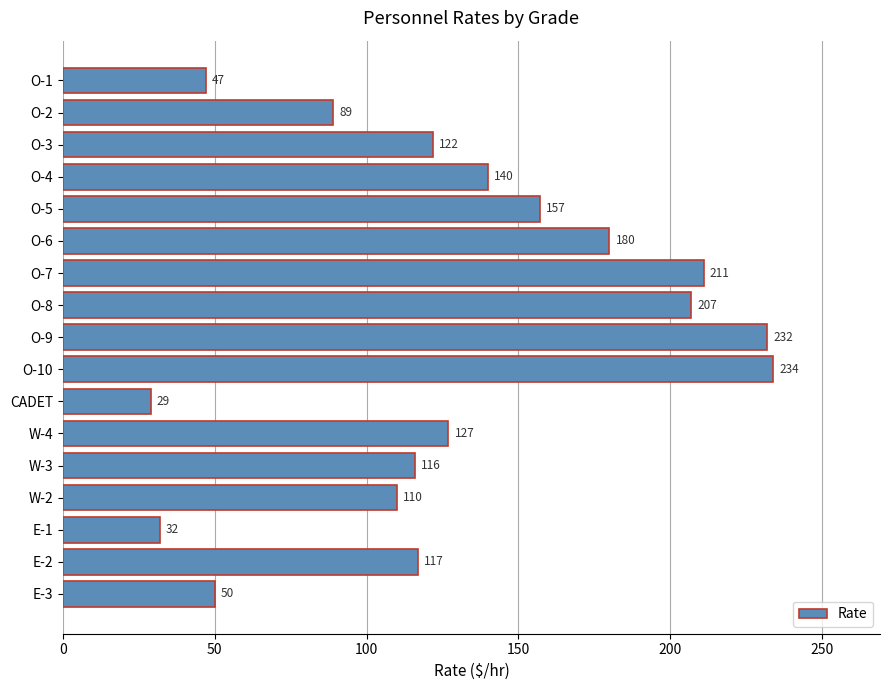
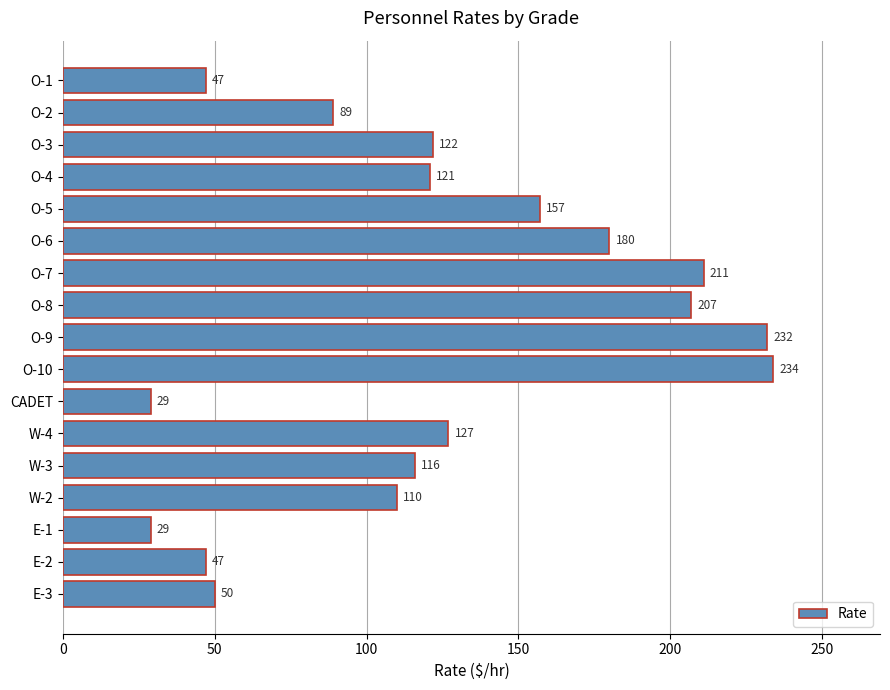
  {
    "O-1": 47,
    "O-2": 89,
    "O-3": 122,
-   "O-4": 140,
+   "O-4": 121,
    "O-5": 157,
    "O-6": 180,
    "O-7": 211,
    "O-8": 207,
    "O-9": 232,
    "O-10": 234,
    "CADET": 29,
    "W-4": 127,
    "W-3": 116,
    "W-2": 110,
-   "E-1": 32,
-   "E-2": 117,
+   "E-1": 29,
+   "E-2": 47,
    "E-3": 50
  }
